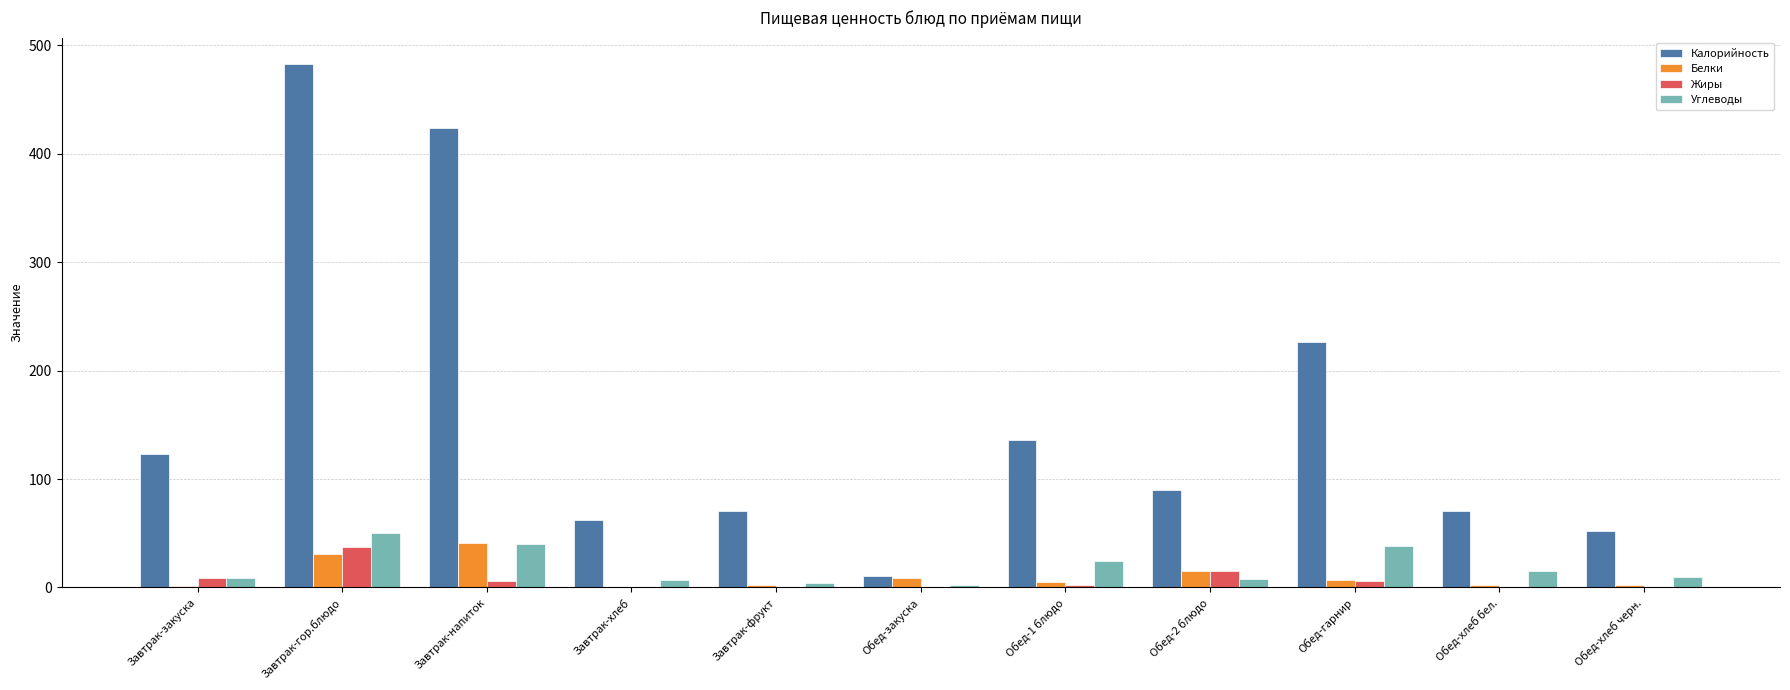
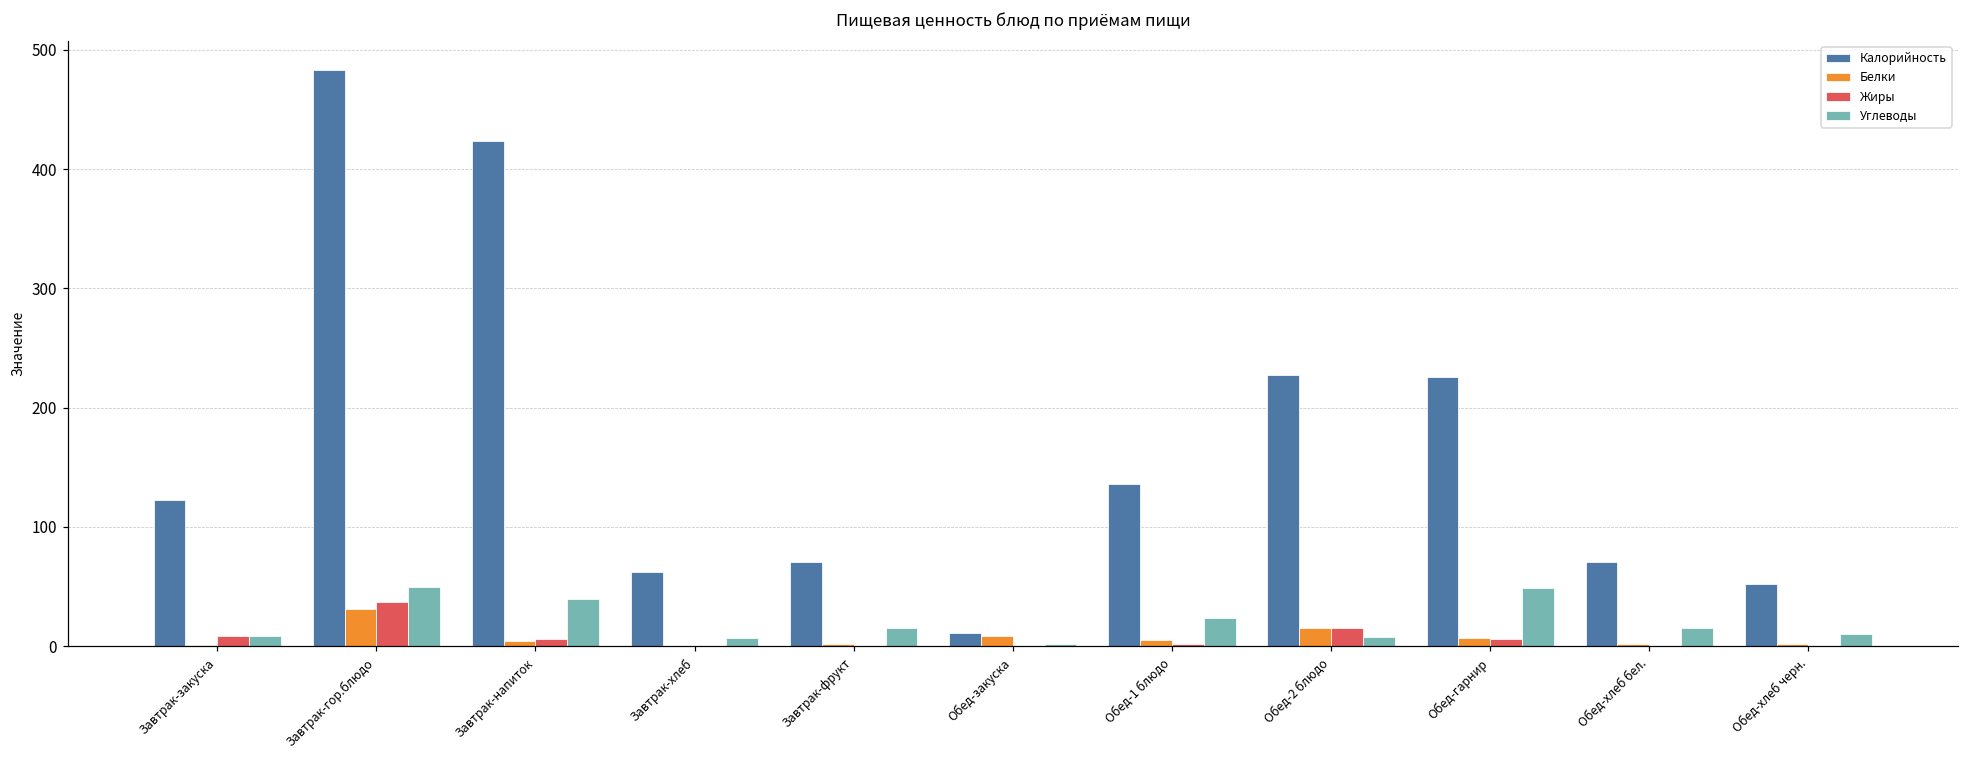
  {
    "Калорийность": {
      "Завтрак-закуска": 123,
      "Завтрак-гор.блюдо": 483,
      "Завтрак-напиток": 424,
      "Завтрак-хлеб": 62,
      "Завтрак-фрукт": 71,
      "Обед-закуска": 11,
      "Обед-1 блюдо": 136,
-     "Обед-2 блюдо": 90,
+     "Обед-2 блюдо": 227,
      "Обед-гарнир": 226,
      "Обед-хлеб бел.": 71,
      "Обед-хлеб черн.": 52
    },
    "Белки": {
      "Завтрак-гор.блюдо": 31,
-     "Завтрак-напиток": 41,
+     "Завтрак-напиток": 4,
      "Завтрак-хлеб": 0,
      "Обед-закуска": 9,
      "Обед-1 блюдо": 5,
      "Обед-2 блюдо": 15,
      "Обед-гарнир": 7
    },
    "Жиры": {
      "Завтрак-закуска": 9,
      "Завтрак-гор.блюдо": 37,
      "Завтрак-напиток": 6,
      "Завтрак-хлеб": 0,
      "Завтрак-фрукт": 0,
      "Обед-закуска": 0,
      "Обед-2 блюдо": 15,
      "Обед-гарнир": 6,
      "Обед-хлеб бел.": 0,
      "Обед-хлеб черн.": 0
    },
    "Углеводы": {
      "Завтрак-закуска": 9,
      "Завтрак-гор.блюдо": 50,
      "Завтрак-напиток": 40,
      "Завтрак-хлеб": 7,
-     "Завтрак-фрукт": 4,
+     "Завтрак-фрукт": 15,
      "Обед-1 блюдо": 24,
      "Обед-2 блюдо": 8,
-     "Обед-гарнир": 38,
+     "Обед-гарнир": 49,
      "Обед-хлеб бел.": 15,
      "Обед-хлеб черн.": 10
    }
  }
